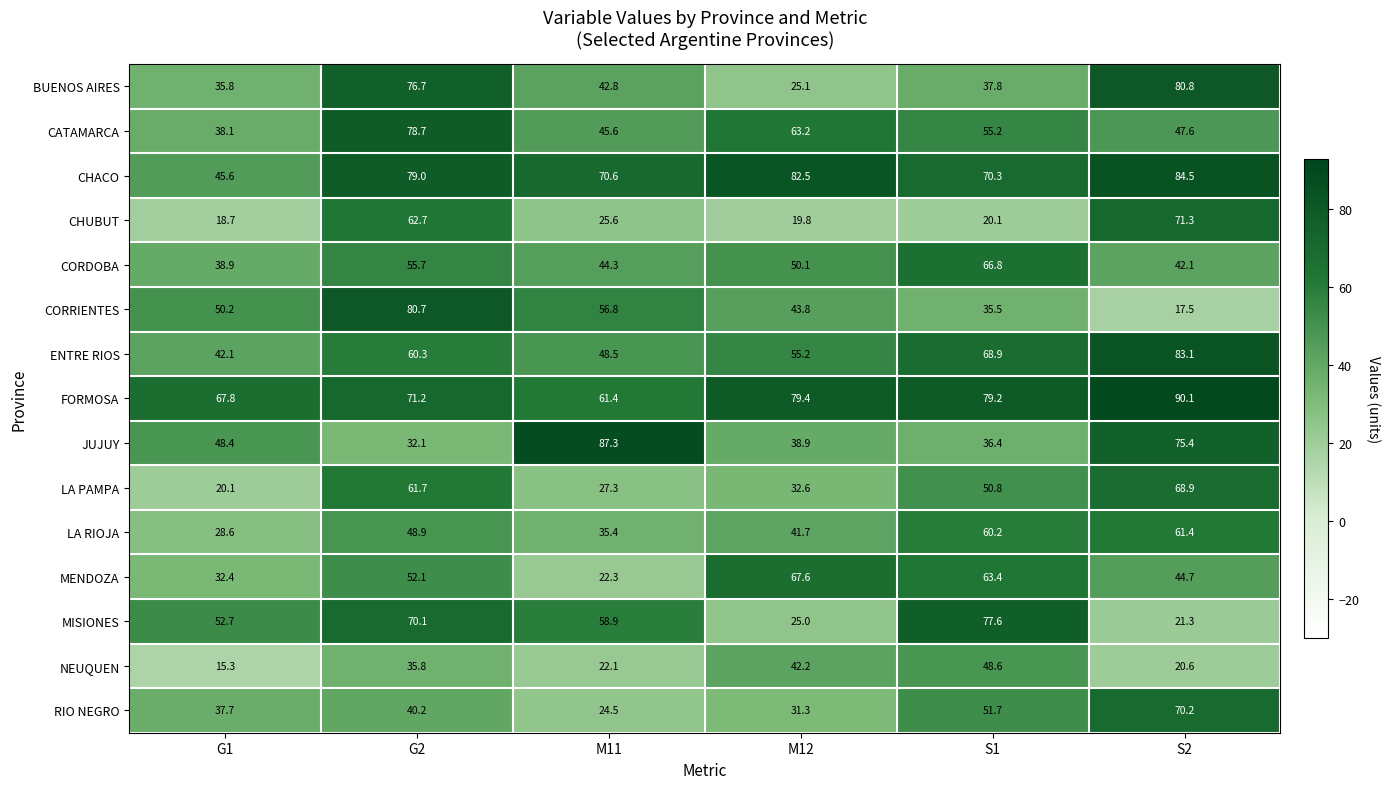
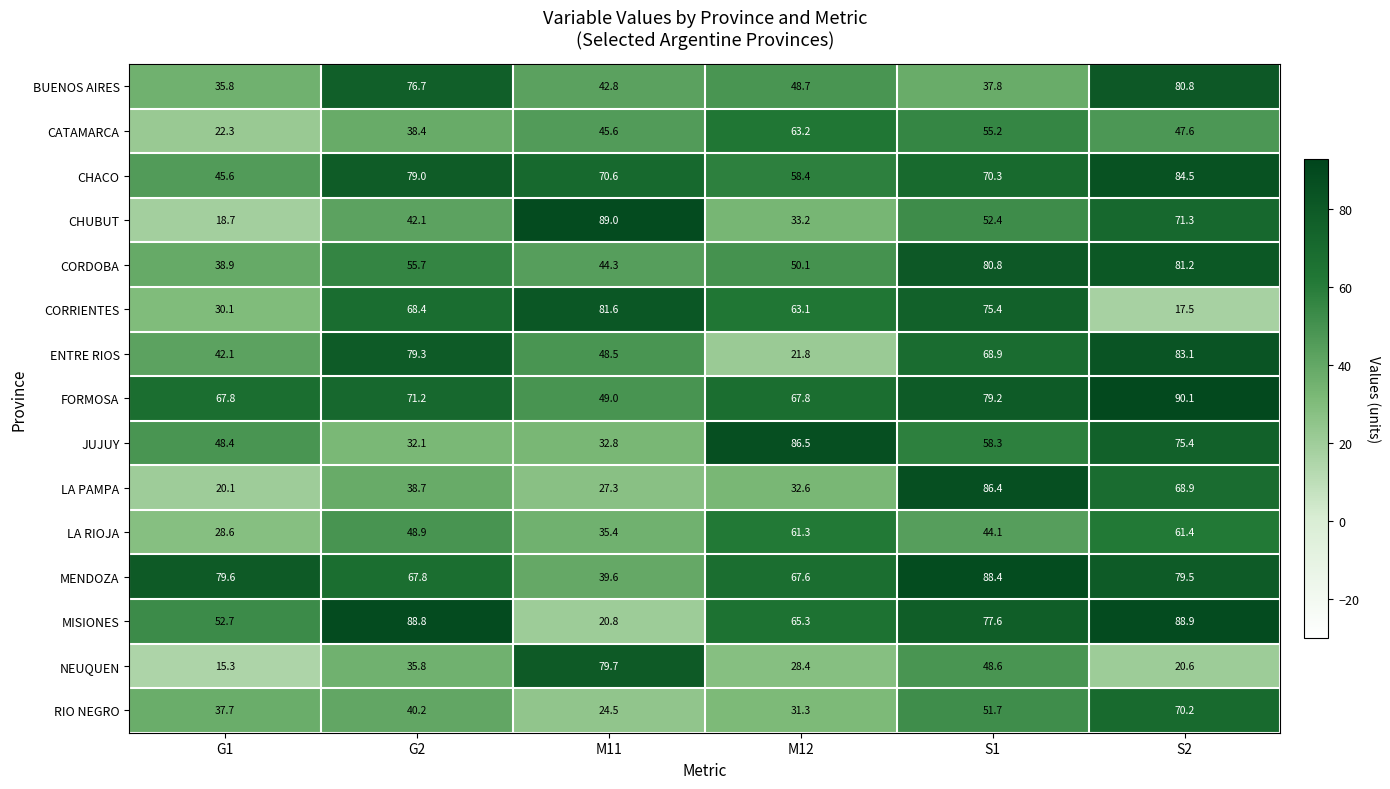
  {
    "BUENOS AIRES": {
      "G1": 35.8,
      "G2": 76.7,
      "M11": 42.8,
-     "M12": 25.1,
+     "M12": 48.7,
      "S1": 37.8,
      "S2": 80.8
    },
    "CATAMARCA": {
-     "G1": 38.1,
-     "G2": 78.7,
+     "G1": 22.3,
+     "G2": 38.4,
      "M11": 45.6,
      "M12": 63.2,
      "S1": 55.2,
      "S2": 47.6
    },
    "CHACO": {
      "G1": 45.6,
      "G2": 79.0,
      "M11": 70.6,
-     "M12": 82.5,
+     "M12": 58.4,
      "S1": 70.3,
      "S2": 84.5
    },
    "CHUBUT": {
      "G1": 18.7,
-     "G2": 62.7,
-     "M11": 25.6,
-     "M12": 19.8,
-     "S1": 20.1,
+     "G2": 42.1,
+     "M11": 89.0,
+     "M12": 33.2,
+     "S1": 52.4,
      "S2": 71.3
    },
    "CORDOBA": {
      "G1": 38.9,
      "G2": 55.7,
      "M11": 44.3,
      "M12": 50.1,
-     "S1": 66.8,
-     "S2": 42.1
+     "S1": 80.8,
+     "S2": 81.2
    },
    "CORRIENTES": {
-     "G1": 50.2,
-     "G2": 80.7,
-     "M11": 56.8,
-     "M12": 43.8,
-     "S1": 35.5,
+     "G1": 30.1,
+     "G2": 68.4,
+     "M11": 81.6,
+     "M12": 63.1,
+     "S1": 75.4,
      "S2": 17.5
    },
    "ENTRE RIOS": {
      "G1": 42.1,
-     "G2": 60.3,
+     "G2": 79.3,
      "M11": 48.5,
-     "M12": 55.2,
+     "M12": 21.8,
      "S1": 68.9,
      "S2": 83.1
    },
    "FORMOSA": {
      "G1": 67.8,
      "G2": 71.2,
-     "M11": 61.4,
-     "M12": 79.4,
+     "M11": 49.0,
+     "M12": 67.8,
      "S1": 79.2,
      "S2": 90.1
    },
    "JUJUY": {
      "G1": 48.4,
      "G2": 32.1,
-     "M11": 87.3,
-     "M12": 38.9,
-     "S1": 36.4,
+     "M11": 32.8,
+     "M12": 86.5,
+     "S1": 58.3,
      "S2": 75.4
    },
    "LA PAMPA": {
      "G1": 20.1,
-     "G2": 61.7,
+     "G2": 38.7,
      "M11": 27.3,
      "M12": 32.6,
-     "S1": 50.8,
+     "S1": 86.4,
      "S2": 68.9
    },
    "LA RIOJA": {
      "G1": 28.6,
      "G2": 48.9,
      "M11": 35.4,
-     "M12": 41.7,
-     "S1": 60.2,
+     "M12": 61.3,
+     "S1": 44.1,
      "S2": 61.4
    },
    "MENDOZA": {
-     "G1": 32.4,
-     "G2": 52.1,
-     "M11": 22.3,
+     "G1": 79.6,
+     "G2": 67.8,
+     "M11": 39.6,
      "M12": 67.6,
-     "S1": 63.4,
-     "S2": 44.7
+     "S1": 88.4,
+     "S2": 79.5
    },
    "MISIONES": {
      "G1": 52.7,
-     "G2": 70.1,
-     "M11": 58.9,
-     "M12": 25.0,
+     "G2": 88.8,
+     "M11": 20.8,
+     "M12": 65.3,
      "S1": 77.6,
-     "S2": 21.3
+     "S2": 88.9
    },
    "NEUQUEN": {
      "G1": 15.3,
      "G2": 35.8,
-     "M11": 22.1,
-     "M12": 42.2,
+     "M11": 79.7,
+     "M12": 28.4,
      "S1": 48.6,
      "S2": 20.6
    },
    "RIO NEGRO": {
      "G1": 37.7,
      "G2": 40.2,
      "M11": 24.5,
      "M12": 31.3,
      "S1": 51.7,
      "S2": 70.2
    }
  }
